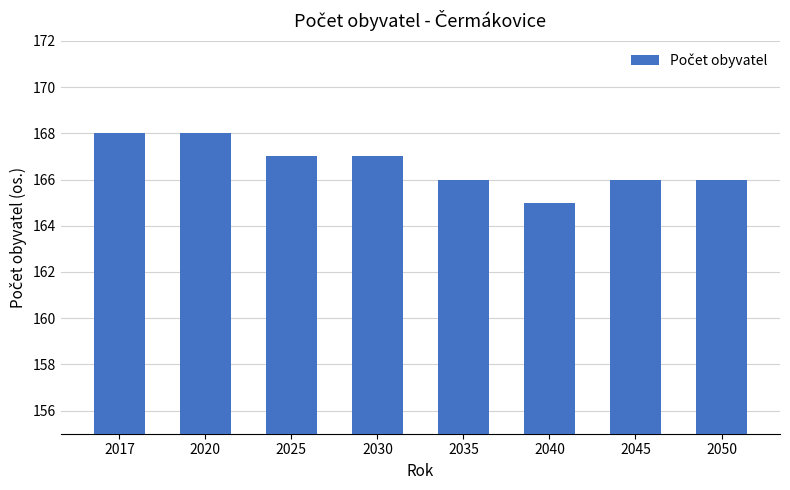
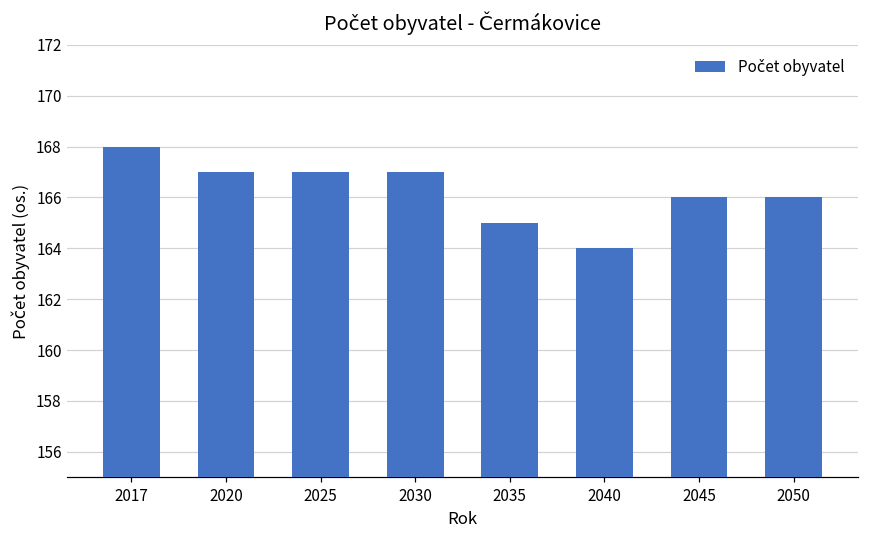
  {
    "2017": 168,
-   "2020": 168,
+   "2020": 167,
    "2025": 167,
    "2030": 167,
-   "2035": 166,
-   "2040": 165,
+   "2035": 165,
+   "2040": 164,
    "2045": 166,
    "2050": 166
  }
